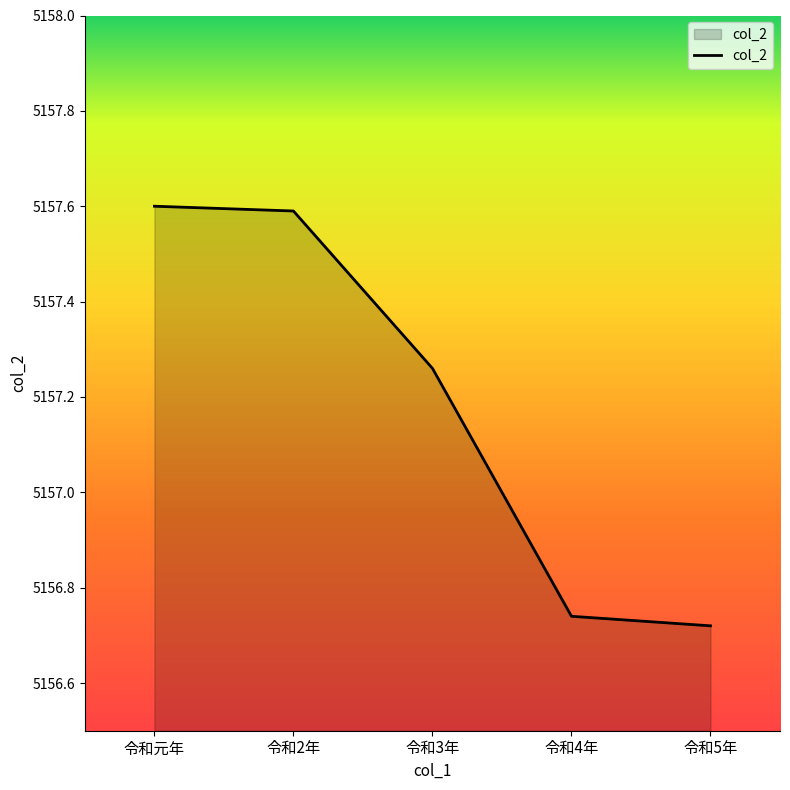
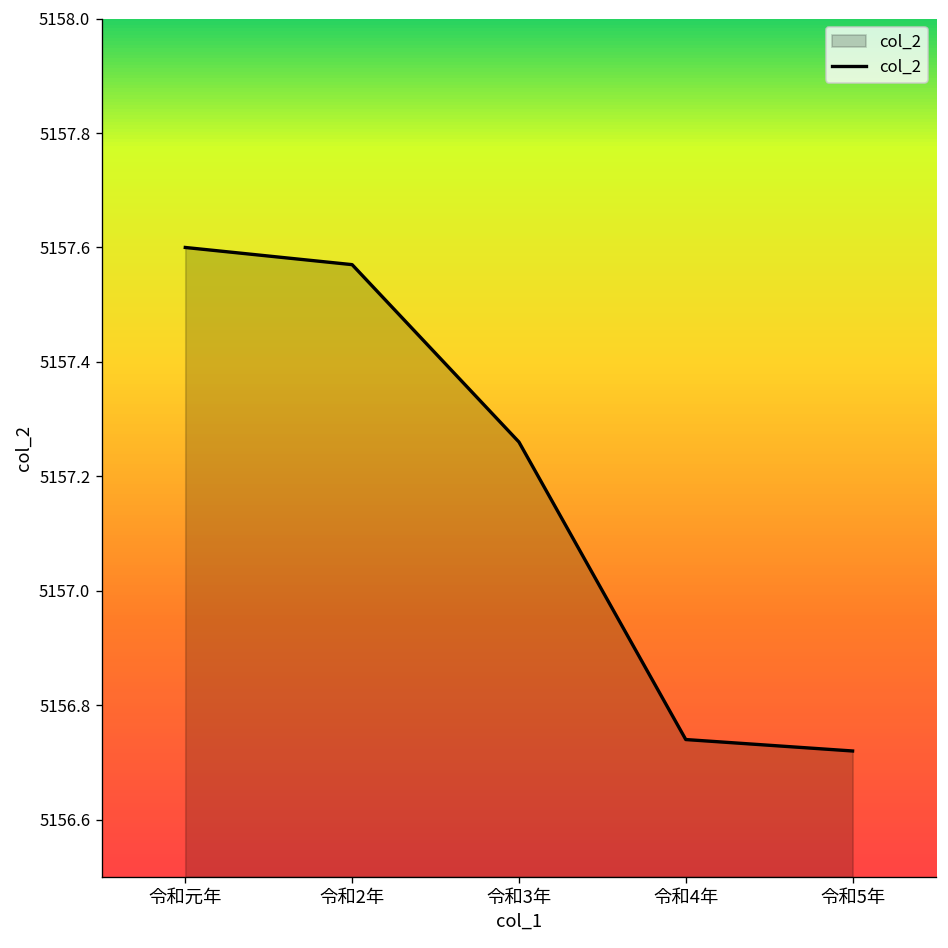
  {
    "令和元年": 5157.60,
-   "令和2年": 5157.59,
+   "令和2年": 5157.57,
    "令和3年": 5157.26,
    "令和4年": 5156.74,
    "令和5年": 5156.72
  }
